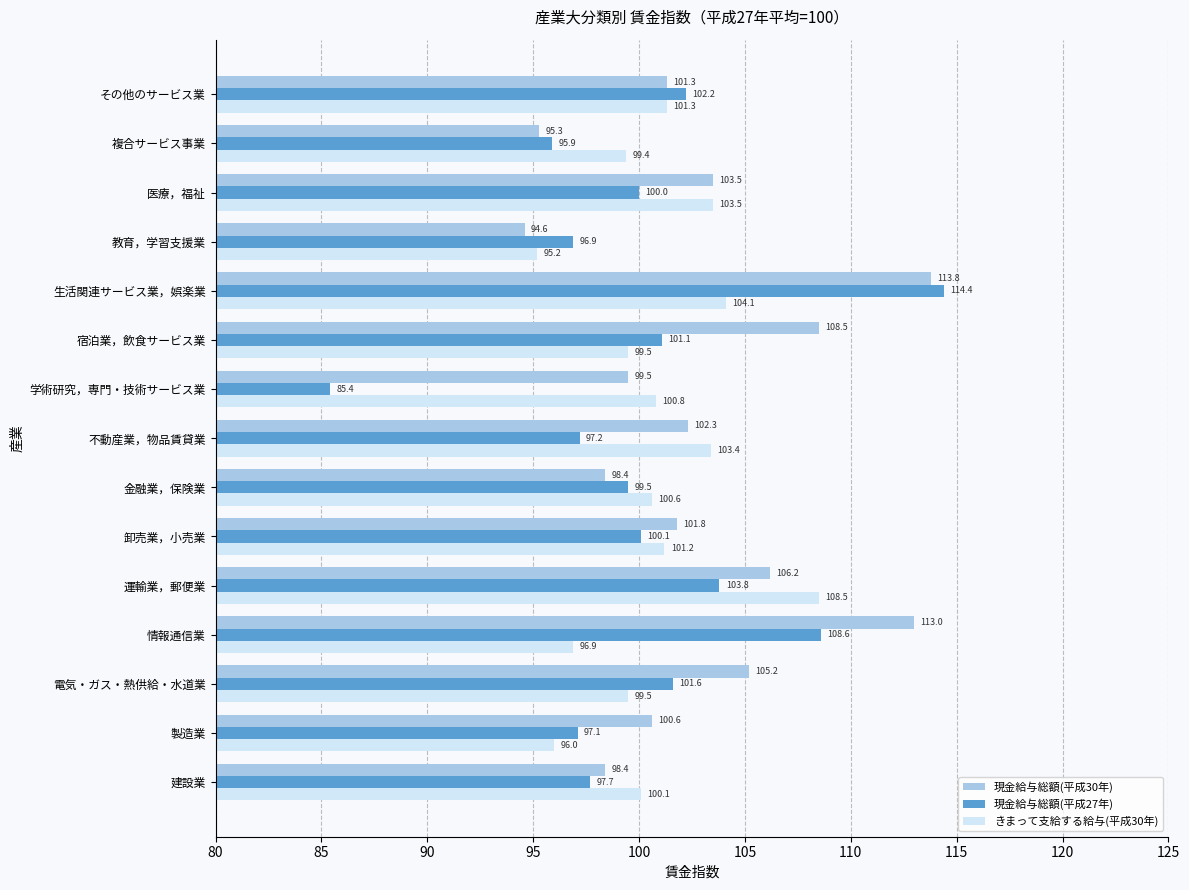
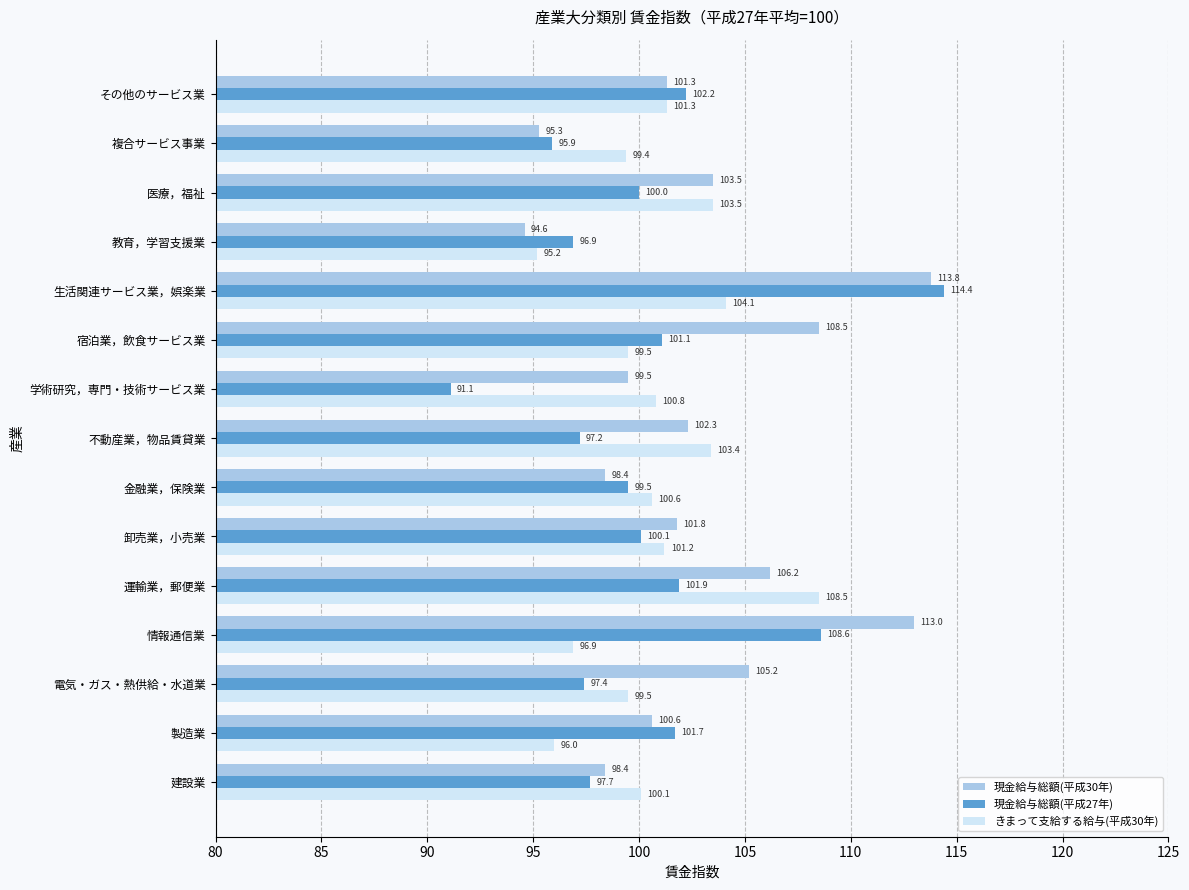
  {
    "現金給与総額(平成27年)": {
      "その他のサービス業": 102.2,
      "複合サービス事業": 95.9,
      "医療，福祉": 100.0,
      "教育，学習支援業": 96.9,
      "生活関連サービス業，娯楽業": 114.4,
      "宿泊業，飲食サービス業": 101.1,
-     "学術研究，専門・技術サービス業": 85.4,
+     "学術研究，専門・技術サービス業": 91.1,
      "不動産業，物品賃貸業": 97.2,
      "金融業，保険業": 99.5,
      "卸売業，小売業": 100.1,
-     "運輸業，郵便業": 103.8,
+     "運輸業，郵便業": 101.9,
      "情報通信業": 108.6,
-     "電気・ガス・熱供給・水道業": 101.6,
-     "製造業": 97.1,
+     "電気・ガス・熱供給・水道業": 97.4,
+     "製造業": 101.7,
      "建設業": 97.7
    }
  }
